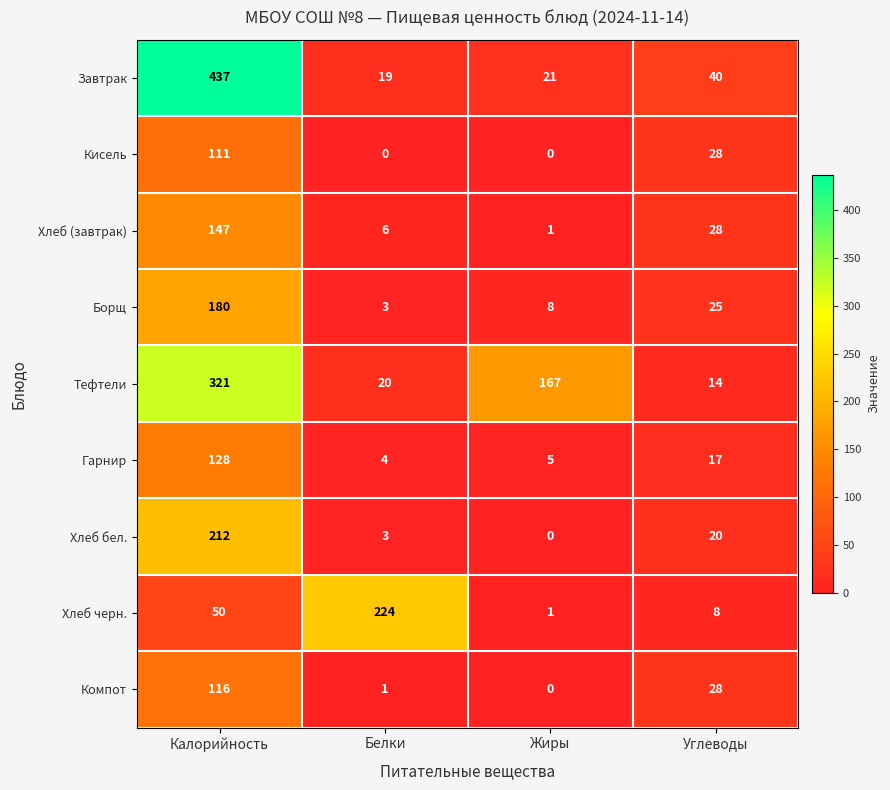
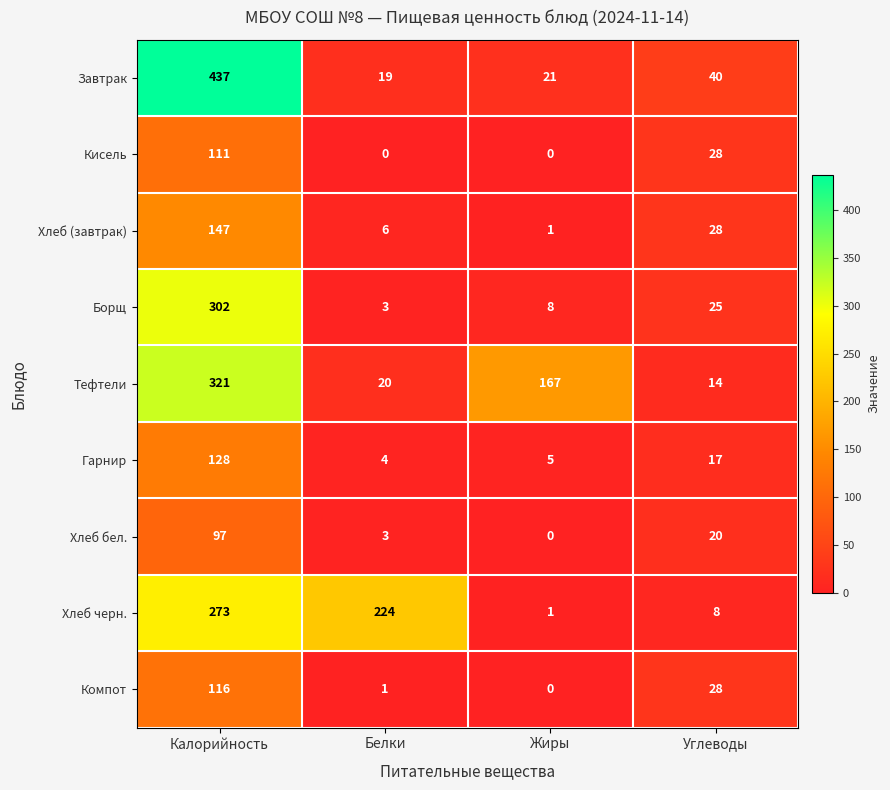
  {
    "Завтрак": {
      "Калорийность": 437,
      "Белки": 19,
      "Жиры": 21,
      "Углеводы": 40
    },
    "Кисель": {
      "Калорийность": 111,
      "Белки": 0,
      "Жиры": 0,
      "Углеводы": 28
    },
    "Хлеб (завтрак)": {
      "Калорийность": 147,
      "Белки": 6,
      "Жиры": 1,
      "Углеводы": 28
    },
    "Борщ": {
-     "Калорийность": 180,
+     "Калорийность": 302,
      "Белки": 3,
      "Жиры": 8,
      "Углеводы": 25
    },
    "Тефтели": {
      "Калорийность": 321,
      "Белки": 20,
      "Жиры": 167,
      "Углеводы": 14
    },
    "Гарнир": {
      "Калорийность": 128,
      "Белки": 4,
      "Жиры": 5,
      "Углеводы": 17
    },
    "Хлеб бел.": {
-     "Калорийность": 212,
+     "Калорийность": 97,
      "Белки": 3,
      "Жиры": 0,
      "Углеводы": 20
    },
    "Хлеб черн.": {
-     "Калорийность": 50,
+     "Калорийность": 273,
      "Белки": 224,
      "Жиры": 1,
      "Углеводы": 8
    },
    "Компот": {
      "Калорийность": 116,
      "Белки": 1,
      "Жиры": 0,
      "Углеводы": 28
    }
  }
